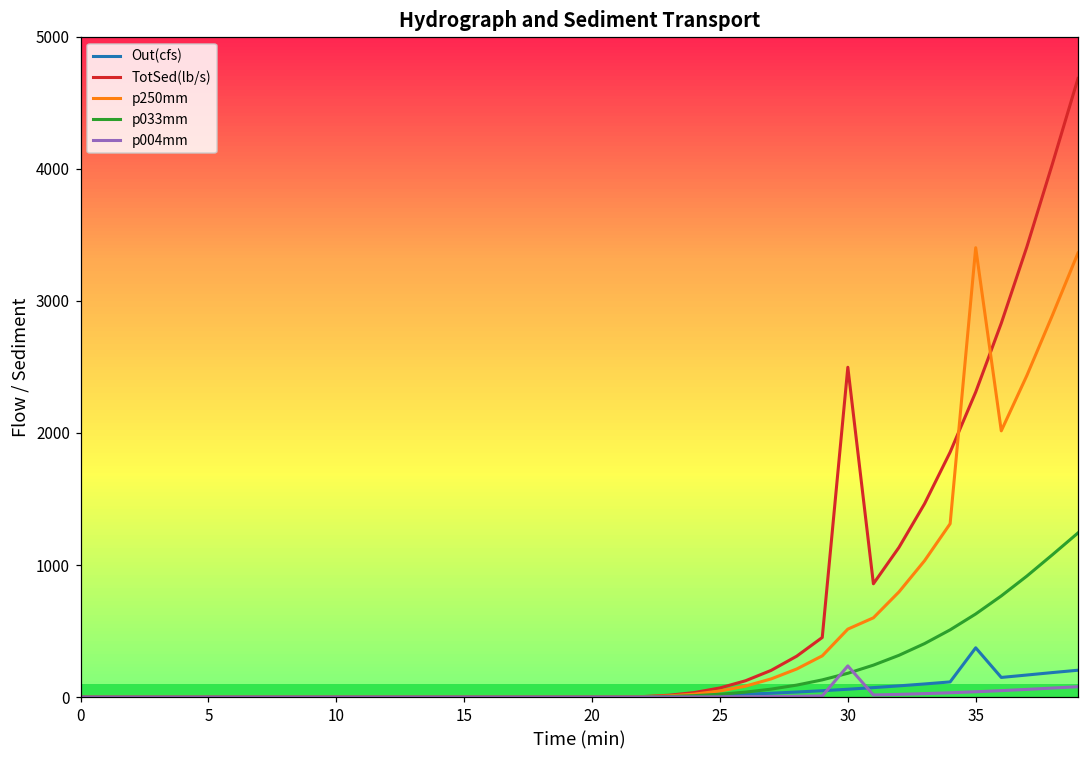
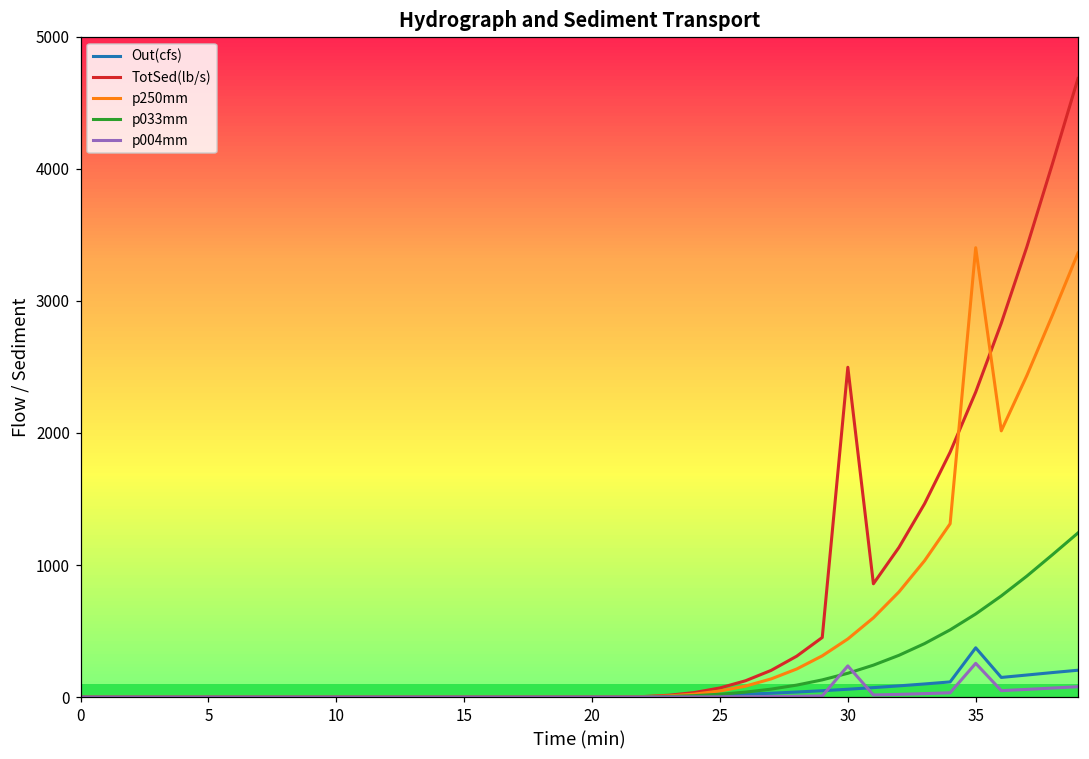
  {
    "Out(cfs)": {
      "30": 60,
      "35": 370
    },
    "TotSed(lb/s)": {
      "25": 70,
      "30": 2500,
      "35": 2310
    },
    "p250mm": {
      "25": 50,
-     "30": 510,
+     "30": 440,
      "35": 3400
    },
    "p033mm": {
      "30": 180,
      "35": 630
    },
    "p004mm": {
      "30": 240,
-     "35": 40
+     "35": 260
    }
  }
